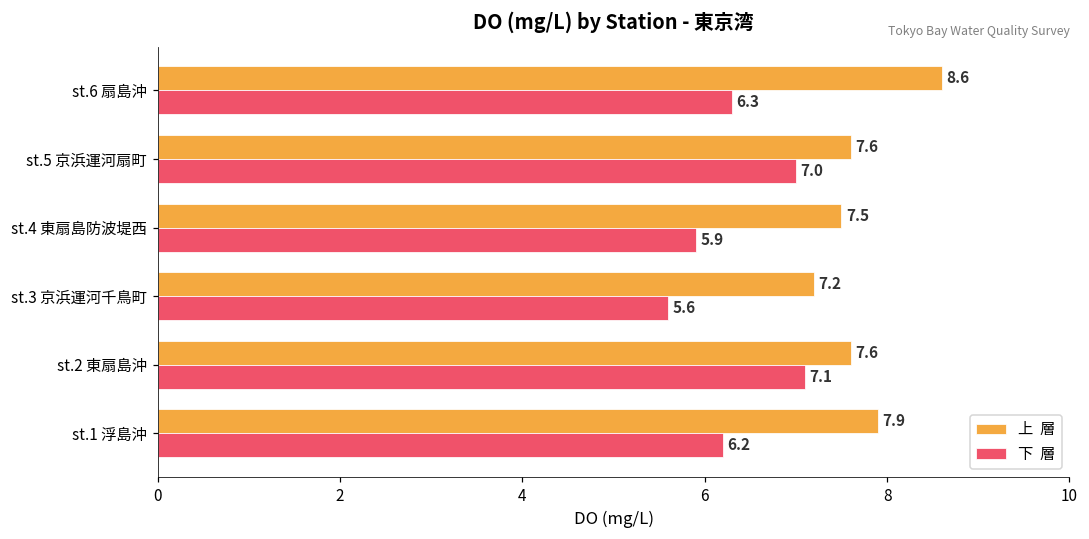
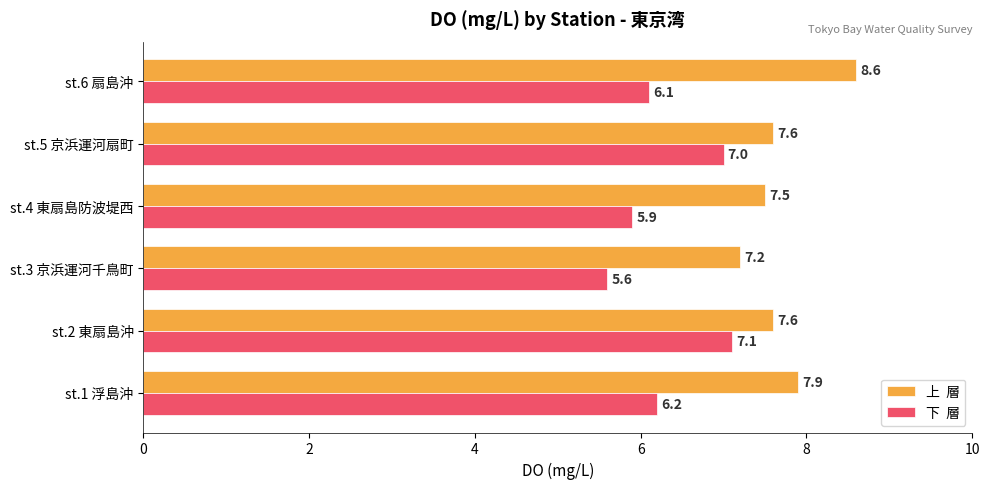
  {
    "上 層": {
      "st.6 扇島沖": 8.6,
      "st.5 京浜運河扇町": 7.6,
      "st.4 東扇島防波堤西": 7.5,
      "st.3 京浜運河千鳥町": 7.2,
      "st.2 東扇島沖": 7.6,
      "st.1 浮島沖": 7.9
    },
    "下 層": {
-     "st.6 扇島沖": 6.3,
+     "st.6 扇島沖": 6.1,
      "st.5 京浜運河扇町": 7.0,
      "st.4 東扇島防波堤西": 5.9,
      "st.3 京浜運河千鳥町": 5.6,
      "st.2 東扇島沖": 7.1,
      "st.1 浮島沖": 6.2
    }
  }
